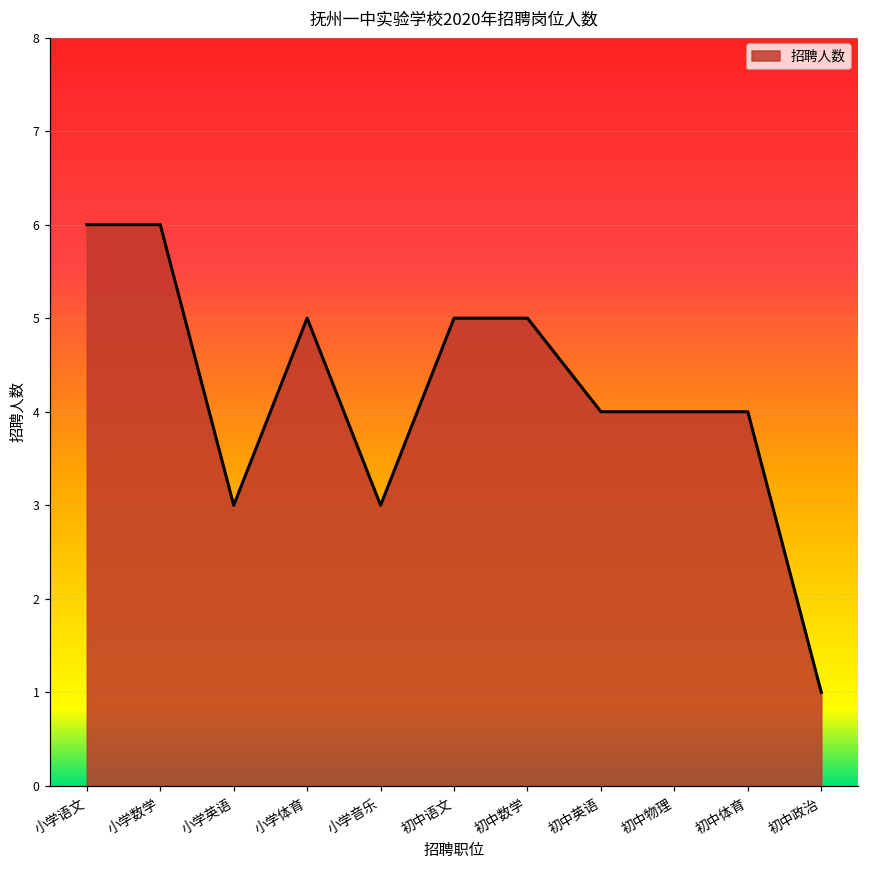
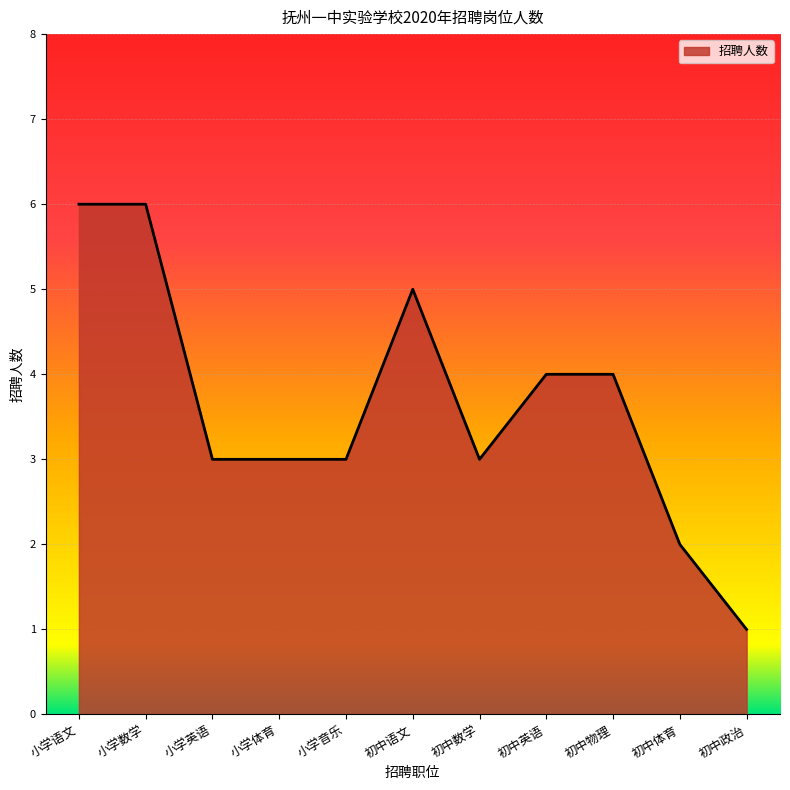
  {
    "小学语文": 6,
    "小学数学": 6,
    "小学英语": 3,
-   "小学体育": 5,
+   "小学体育": 3,
    "小学音乐": 3,
    "初中语文": 5,
-   "初中数学": 5,
+   "初中数学": 3,
    "初中英语": 4,
    "初中物理": 4,
-   "初中体育": 4,
+   "初中体育": 2,
    "初中政治": 1
  }
